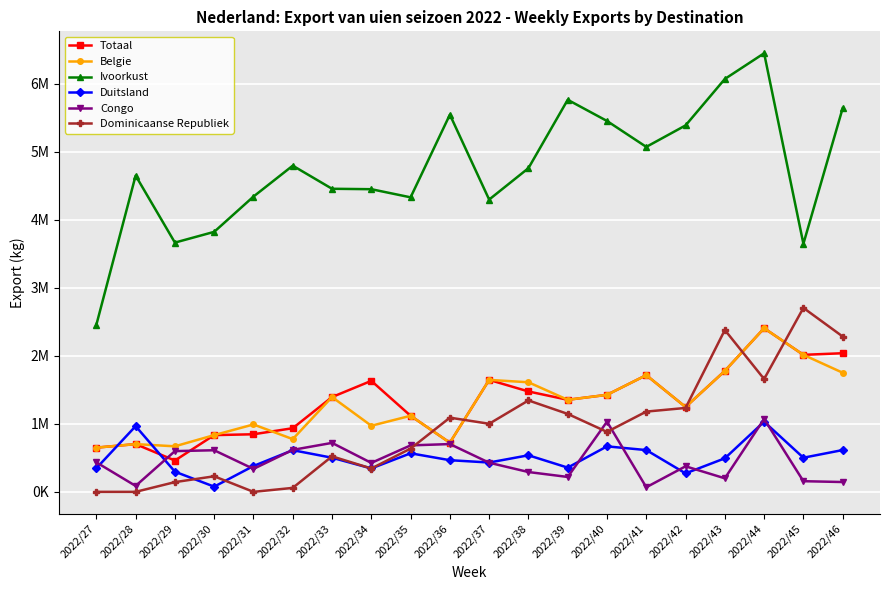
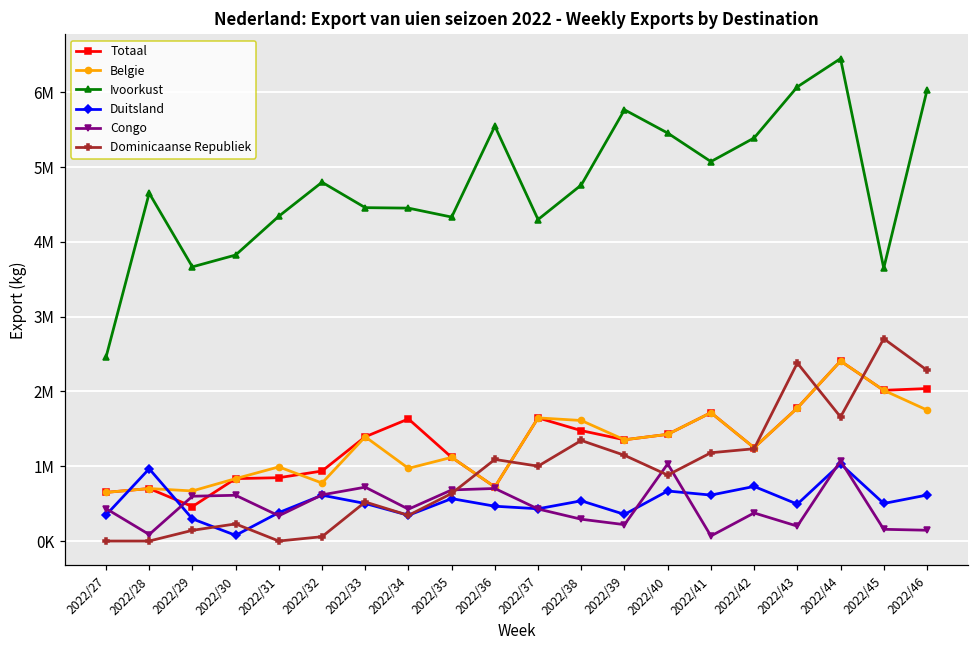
  {
    "Totaal": {
      "2022/29": 500000,
      "2022/31": 800000,
      "2022/32": 900000,
      "2022/34": 1600000,
      "2022/38": 1500000,
      "2022/46": 2000000
    },
    "Belgie": {
      "2022/29": 700000,
      "2022/31": 1000000,
      "2022/32": 800000,
      "2022/34": 1000000,
      "2022/38": 1600000,
      "2022/46": 1800000
    },
    "Ivoorkust": {
      "2022/27": 2500000,
      "2022/28": 4700000,
      "2022/29": 3700000,
      "2022/30": 3800000,
      "2022/31": 4300000,
      "2022/32": 4800000,
      "2022/33": 4500000,
      "2022/34": 4500000,
      "2022/35": 4300000,
      "2022/36": 5500000,
      "2022/37": 4300000,
      "2022/38": 4800000,
      "2022/39": 5800000,
      "2022/40": 5500000,
      "2022/41": 5100000,
      "2022/42": 5400000,
      "2022/43": 6100000,
      "2022/44": 6400000,
      "2022/45": 3600000,
-     "2022/46": 5600000
+     "2022/46": 6000000
    },
    "Duitsland": {
      "2022/27": 300000,
      "2022/28": 1000000,
      "2022/29": 300000,
      "2022/30": 100000,
      "2022/31": 400000,
      "2022/35": 600000,
      "2022/36": 500000,
      "2022/38": 500000,
      "2022/39": 400000,
      "2022/40": 700000,
      "2022/41": 600000,
-     "2022/42": 300000,
+     "2022/42": 700000,
      "2022/43": 500000,
      "2022/44": 1000000,
      "2022/45": 500000,
      "2022/46": 600000
    },
    "Congo": {
      "2022/27": 400000,
      "2022/28": 100000,
      "2022/29": 600000,
      "2022/30": 600000,
      "2022/31": 300000,
      "2022/33": 700000,
      "2022/34": 400000,
      "2022/35": 700000,
      "2022/38": 300000,
      "2022/39": 200000,
      "2022/40": 1000000,
      "2022/41": 100000,
      "2022/42": 400000,
      "2022/43": 200000,
      "2022/44": 1100000,
      "2022/45": 200000,
      "2022/46": 100000
    },
    "Dominicaanse Republiek": {
      "2022/27": 0,
      "2022/28": 0,
      "2022/29": 100000,
      "2022/30": 200000,
      "2022/31": 0,
      "2022/32": 100000,
      "2022/35": 600000,
      "2022/36": 1100000,
      "2022/37": 1000000,
      "2022/38": 1300000,
      "2022/39": 1100000,
      "2022/40": 900000,
      "2022/41": 1200000,
      "2022/43": 2400000,
      "2022/44": 1700000,
      "2022/45": 2700000,
      "2022/46": 2300000
    }
  }
